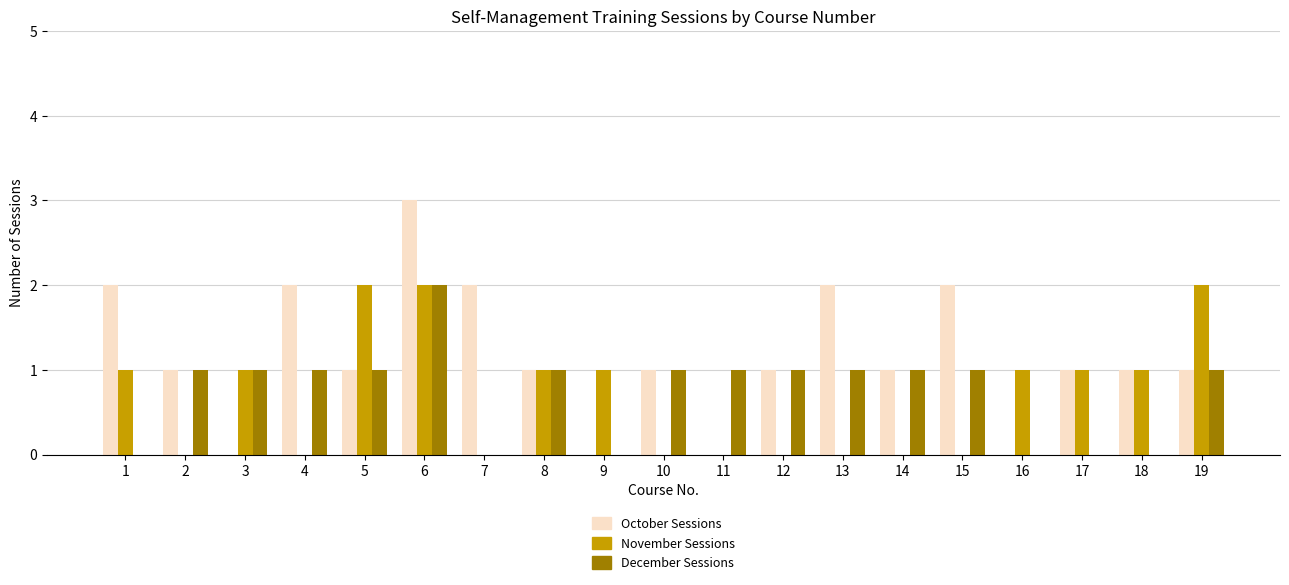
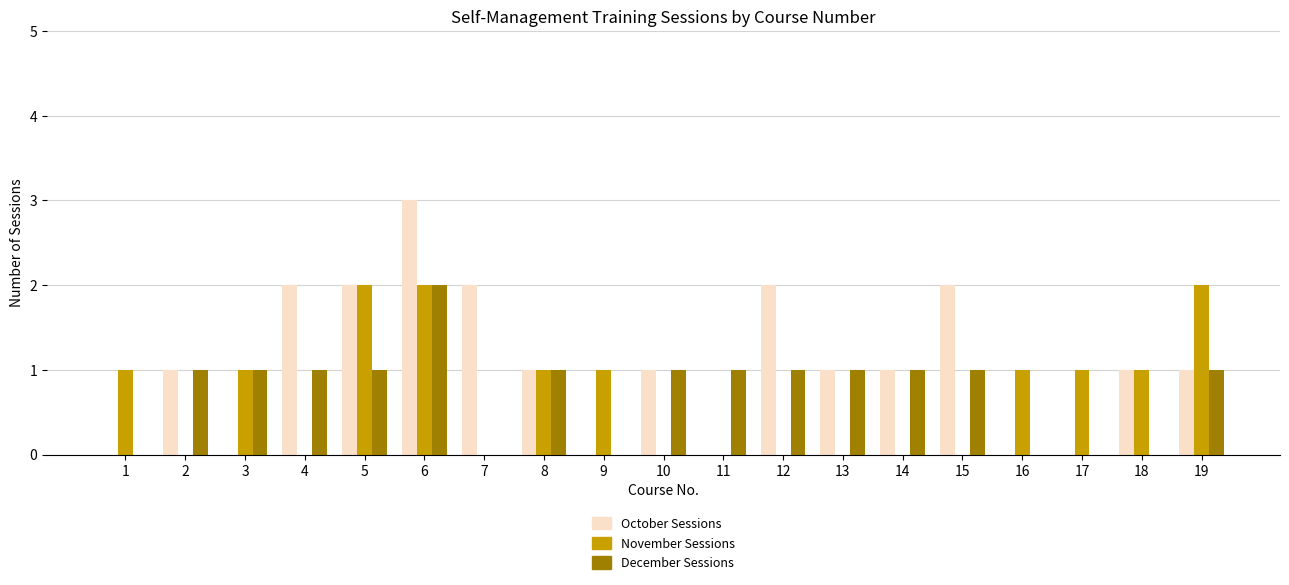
  {
    "October Sessions": {
-     "1": 2,
+     "1": 0,
      "2": 1,
      "3": 0,
      "4": 2,
-     "5": 1,
+     "5": 2,
      "6": 3,
      "7": 2,
      "8": 1,
      "9": 0,
      "10": 1,
      "11": 0,
-     "12": 1,
-     "13": 2,
+     "12": 2,
+     "13": 1,
      "14": 1,
      "15": 2,
      "16": 0,
-     "17": 1,
+     "17": 0,
      "18": 1,
      "19": 1
    }
  }
